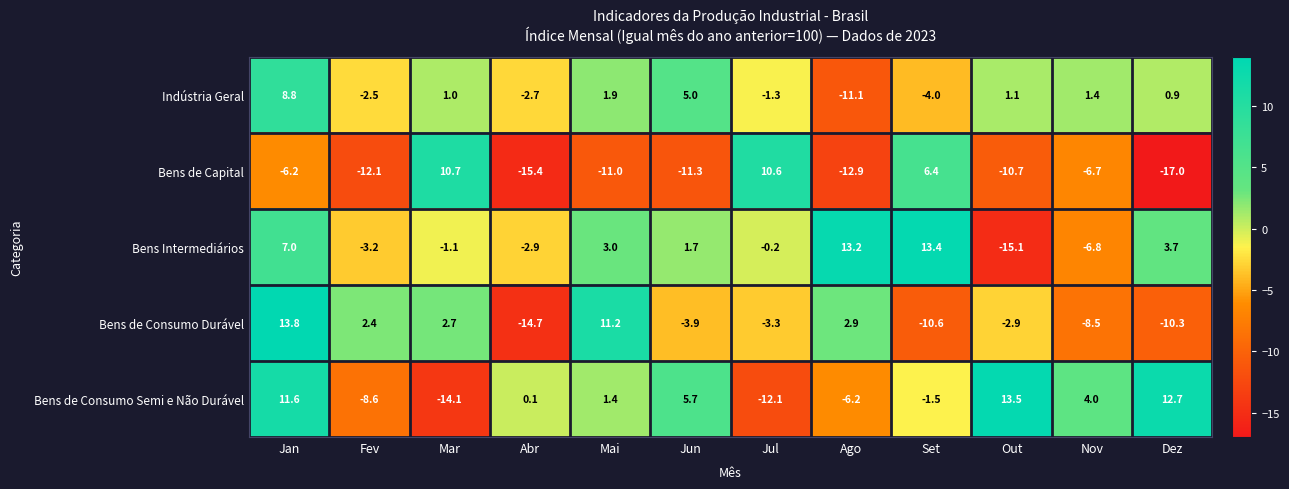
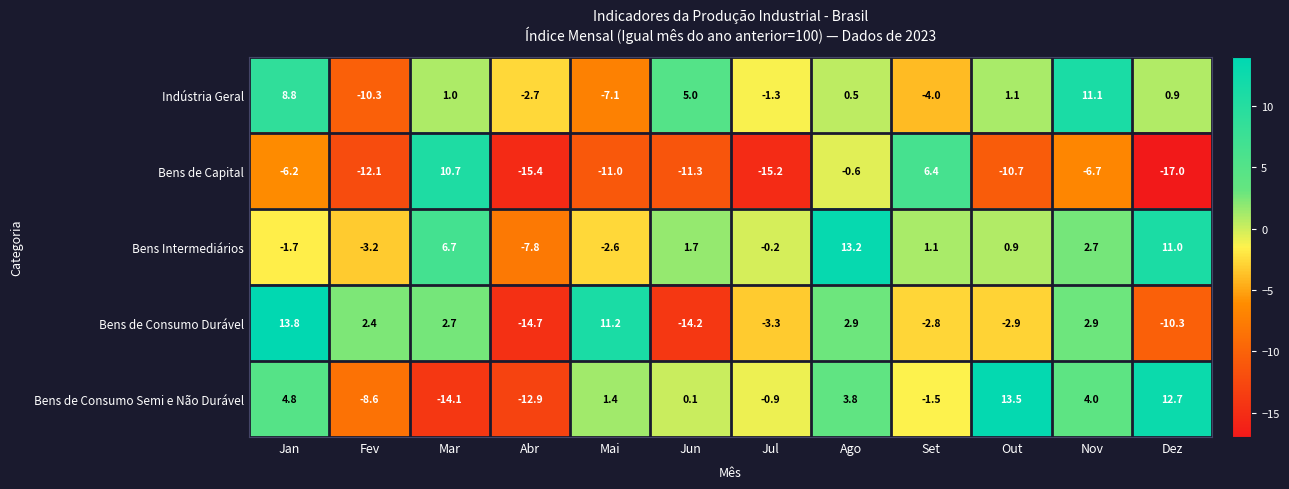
  {
    "Indústria Geral": {
      "Jan": 8.8,
-     "Fev": -2.5,
+     "Fev": -10.3,
      "Mar": 1.0,
      "Abr": -2.7,
-     "Mai": 1.9,
+     "Mai": -7.1,
      "Jun": 5.0,
      "Jul": -1.3,
-     "Ago": -11.1,
+     "Ago": 0.5,
      "Set": -4.0,
      "Out": 1.1,
-     "Nov": 1.4,
+     "Nov": 11.1,
      "Dez": 0.9
    },
    "Bens de Capital": {
      "Jan": -6.2,
      "Fev": -12.1,
      "Mar": 10.7,
      "Abr": -15.4,
      "Mai": -11.0,
      "Jun": -11.3,
-     "Jul": 10.6,
-     "Ago": -12.9,
+     "Jul": -15.2,
+     "Ago": -0.6,
      "Set": 6.4,
      "Out": -10.7,
      "Nov": -6.7,
      "Dez": -17.0
    },
    "Bens Intermediários": {
-     "Jan": 7.0,
+     "Jan": -1.7,
      "Fev": -3.2,
-     "Mar": -1.1,
-     "Abr": -2.9,
-     "Mai": 3.0,
+     "Mar": 6.7,
+     "Abr": -7.8,
+     "Mai": -2.6,
      "Jun": 1.7,
      "Jul": -0.2,
      "Ago": 13.2,
-     "Set": 13.4,
-     "Out": -15.1,
-     "Nov": -6.8,
-     "Dez": 3.7
+     "Set": 1.1,
+     "Out": 0.9,
+     "Nov": 2.7,
+     "Dez": 11.0
    },
    "Bens de Consumo Durável": {
      "Jan": 13.8,
      "Fev": 2.4,
      "Mar": 2.7,
      "Abr": -14.7,
      "Mai": 11.2,
-     "Jun": -3.9,
+     "Jun": -14.2,
      "Jul": -3.3,
      "Ago": 2.9,
-     "Set": -10.6,
+     "Set": -2.8,
      "Out": -2.9,
-     "Nov": -8.5,
+     "Nov": 2.9,
      "Dez": -10.3
    },
    "Bens de Consumo Semi e Não Durável": {
-     "Jan": 11.6,
+     "Jan": 4.8,
      "Fev": -8.6,
      "Mar": -14.1,
-     "Abr": 0.1,
+     "Abr": -12.9,
      "Mai": 1.4,
-     "Jun": 5.7,
-     "Jul": -12.1,
-     "Ago": -6.2,
+     "Jun": 0.1,
+     "Jul": -0.9,
+     "Ago": 3.8,
      "Set": -1.5,
      "Out": 13.5,
      "Nov": 4.0,
      "Dez": 12.7
    }
  }
